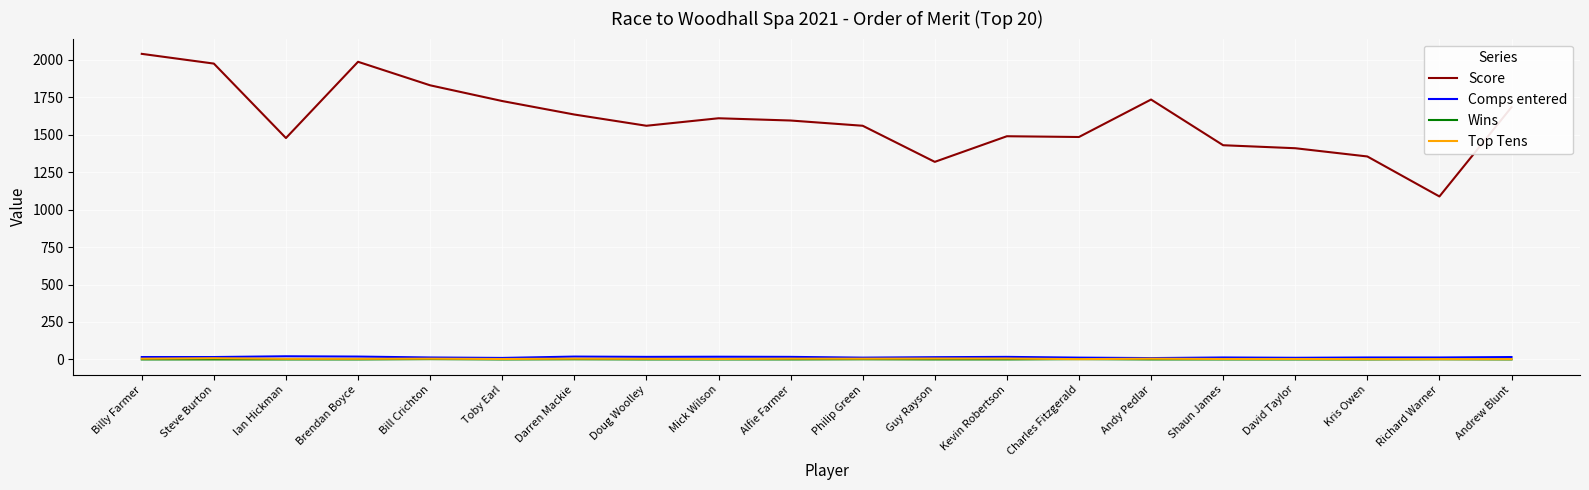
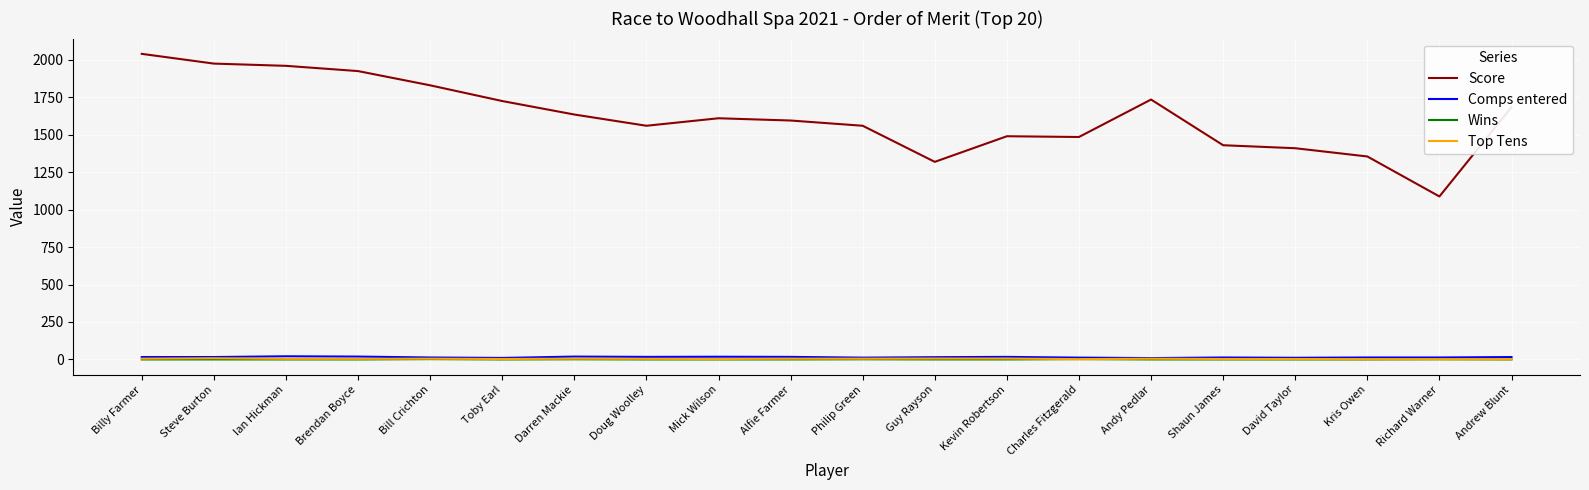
  {
    "Score": {
      "Billy Farmer": 2040,
      "Steve Burton": 1980,
-     "Ian Hickman": 1480,
-     "Brendan Boyce": 1990,
+     "Ian Hickman": 1960,
+     "Brendan Boyce": 1930,
      "Bill Crichton": 1830,
      "Toby Earl": 1730,
      "Darren Mackie": 1640,
      "Doug Woolley": 1560,
      "Mick Wilson": 1610,
      "Alfie Farmer": 1600,
      "Philip Green": 1560,
      "Guy Rayson": 1320,
      "Kevin Robertson": 1490,
      "Charles Fitzgerald": 1490,
      "Andy Pedlar": 1740,
      "Shaun James": 1430,
      "David Taylor": 1410,
      "Kris Owen": 1360,
      "Richard Warner": 1090
    }
  }
